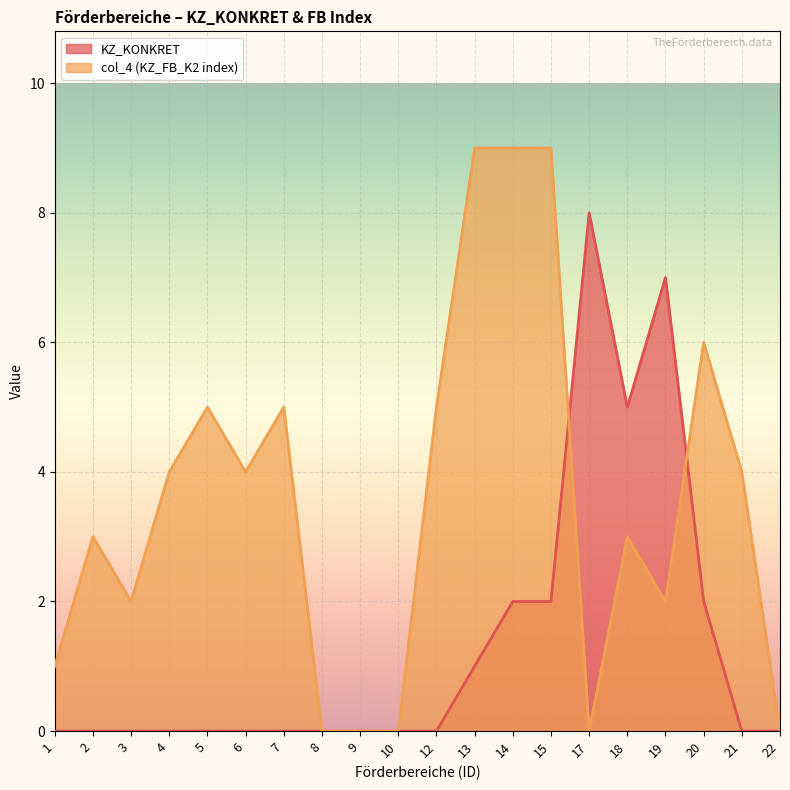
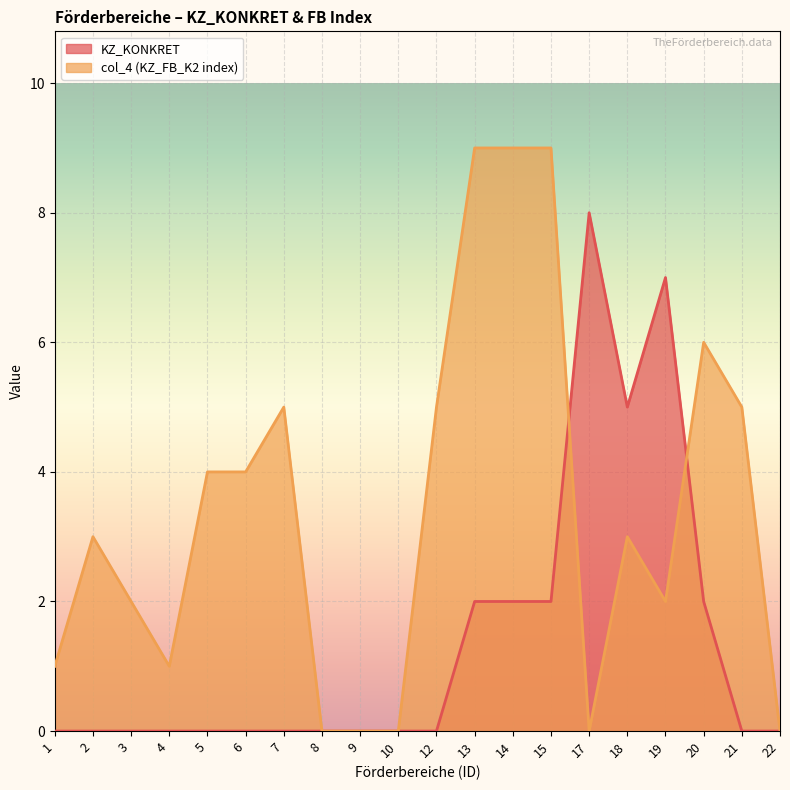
  {
    "KZ_KONKRET": {
      "1": 0,
      "2": 0,
      "3": 0,
      "4": 0,
      "5": 0,
      "6": 0,
      "7": 0,
      "12": 0,
-     "13": 1,
+     "13": 2,
      "14": 2,
      "15": 2,
      "17": 8,
      "18": 5,
      "19": 7,
      "20": 2,
      "21": 0
    },
    "col_4 (KZ_FB_K2 index)": {
      "1": 1,
      "2": 3,
      "3": 2,
-     "4": 4,
-     "5": 5,
+     "4": 1,
+     "5": 4,
      "6": 4,
      "7": 5,
      "12": 5,
      "13": 9,
      "14": 9,
      "15": 9,
      "17": 0,
      "18": 3,
      "19": 2,
      "20": 6,
-     "21": 4
+     "21": 5
    }
  }
